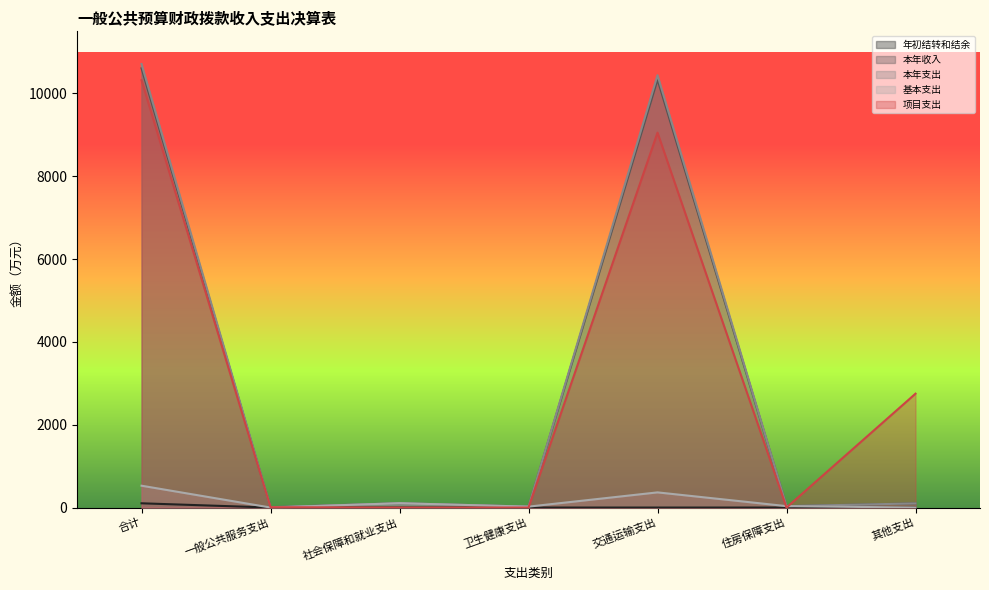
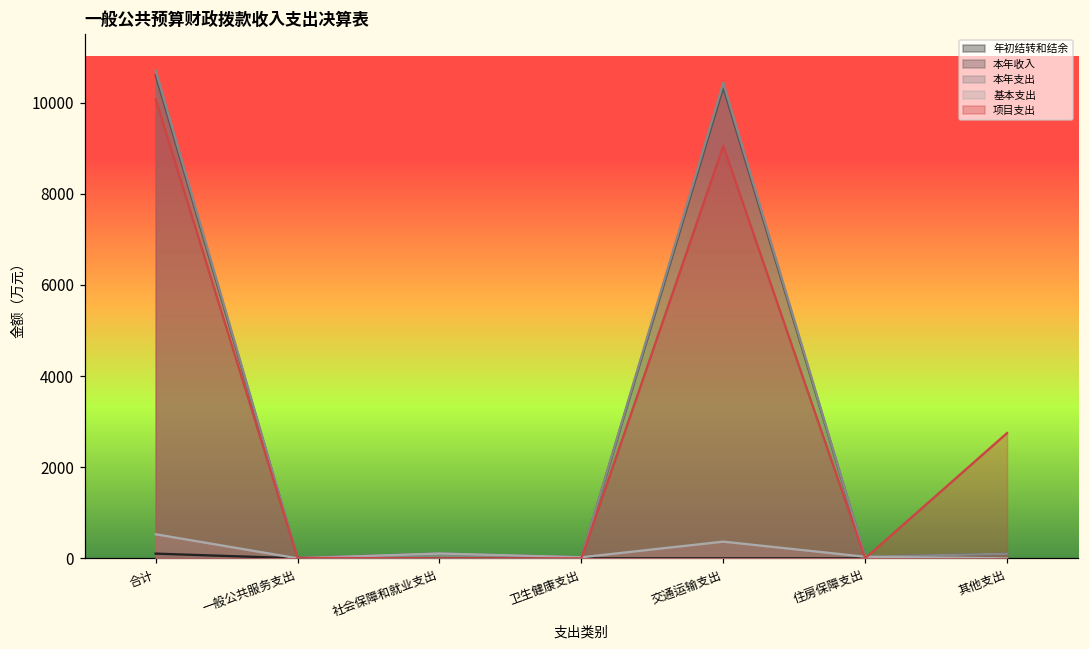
  {
    "项目支出": {
-     "合计": 10300,
+     "合计": 10100,
      "交通运输支出": 9100,
      "其他支出": 2800
    }
  }
